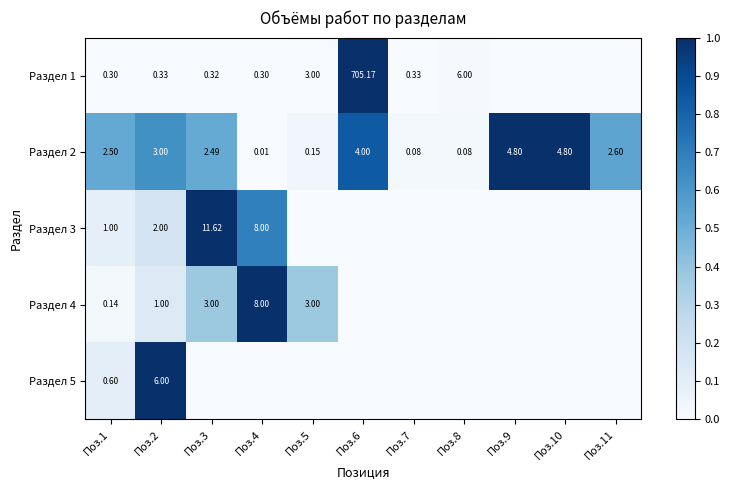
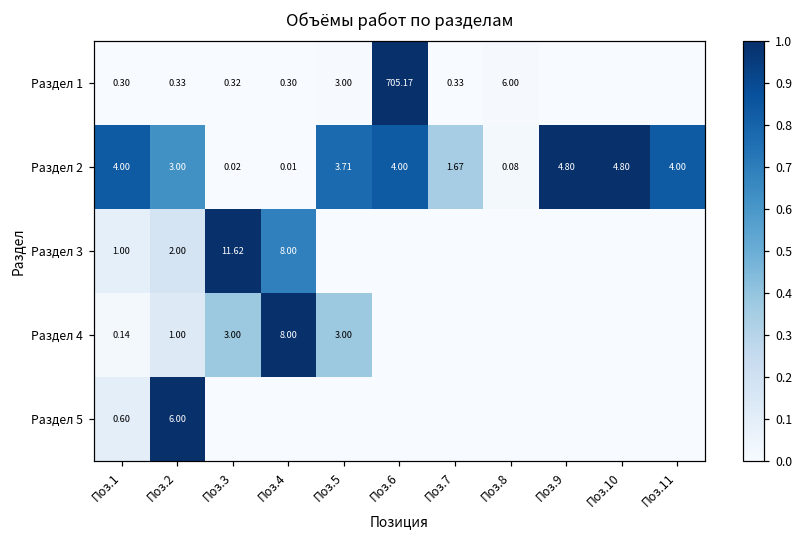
  {
    "Раздел 1": {
      "Поз.1": 0.30,
      "Поз.2": 0.33,
      "Поз.3": 0.32,
      "Поз.4": 0.30,
      "Поз.5": 3.00,
      "Поз.6": 705.17,
      "Поз.7": 0.33,
      "Поз.8": 6.00
    },
    "Раздел 2": {
-     "Поз.1": 2.50,
+     "Поз.1": 4.00,
      "Поз.2": 3.00,
-     "Поз.3": 2.49,
+     "Поз.3": 0.02,
      "Поз.4": 0.01,
-     "Поз.5": 0.15,
+     "Поз.5": 3.71,
      "Поз.6": 4.00,
-     "Поз.7": 0.08,
+     "Поз.7": 1.67,
      "Поз.8": 0.08,
      "Поз.9": 4.80,
      "Поз.10": 4.80,
-     "Поз.11": 2.60
+     "Поз.11": 4.00
    },
    "Раздел 3": {
      "Поз.1": 1.00,
      "Поз.2": 2.00,
      "Поз.3": 11.62,
      "Поз.4": 8.00
    },
    "Раздел 4": {
      "Поз.1": 0.14,
      "Поз.2": 1.00,
      "Поз.3": 3.00,
      "Поз.4": 8.00,
      "Поз.5": 3.00
    },
    "Раздел 5": {
      "Поз.1": 0.60,
      "Поз.2": 6.00
    }
  }
